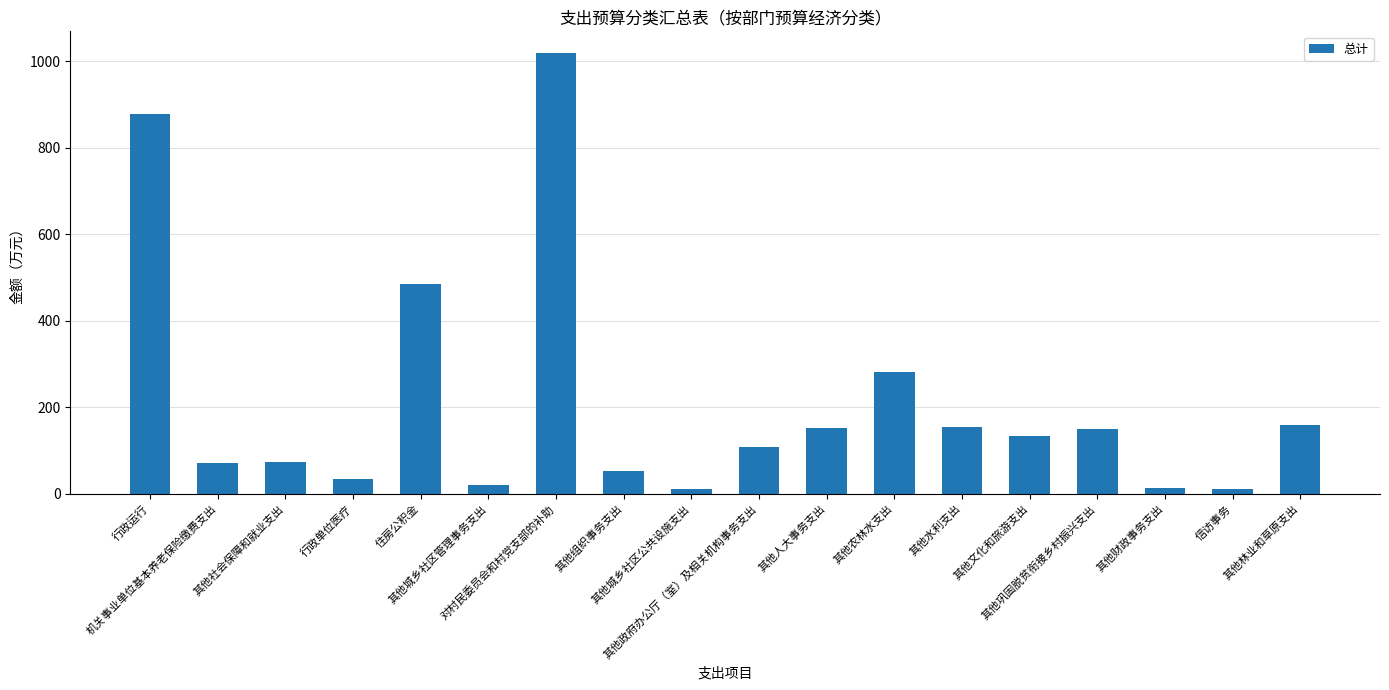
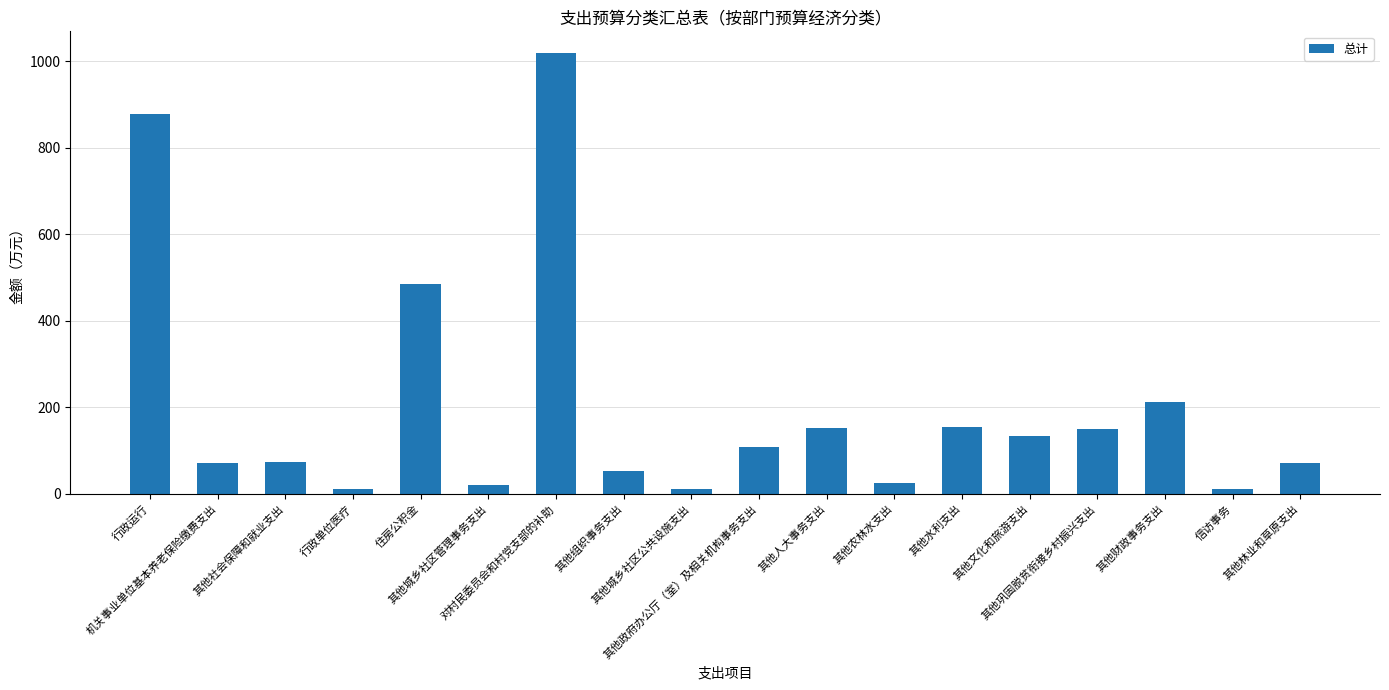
  {
    "行政运行": 880,
    "机关事业单位基本养老保险缴费支出": 70,
    "其他社会保障和就业支出": 70,
-   "行政单位医疗": 30,
+   "行政单位医疗": 10,
    "住房公积金": 480,
    "其他城乡社区管理事务支出": 20,
    "对村民委员会和村党支部的补助": 1020,
    "其他组织事务支出": 50,
    "其他城乡社区公共设施支出": 10,
    "其他政府办公厅（室）及相关机构事务支出": 110,
    "其他人大事务支出": 150,
-   "其他农林水支出": 280,
+   "其他农林水支出": 30,
    "其他水利支出": 160,
    "其他文化和旅游支出": 130,
    "其他巩固脱贫衔接乡村振兴支出": 150,
-   "其他财政事务支出": 10,
+   "其他财政事务支出": 210,
    "信访事务": 10,
-   "其他林业和草原支出": 160
+   "其他林业和草原支出": 70
  }
